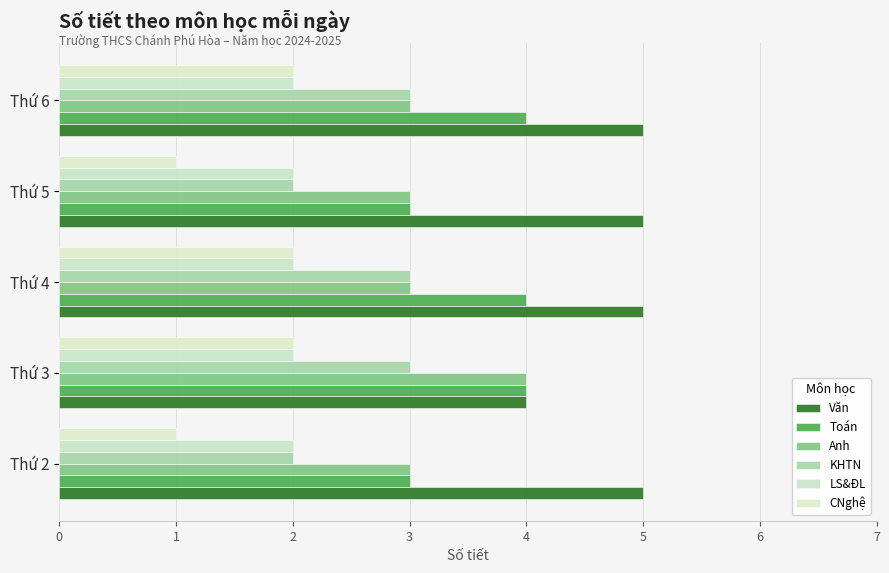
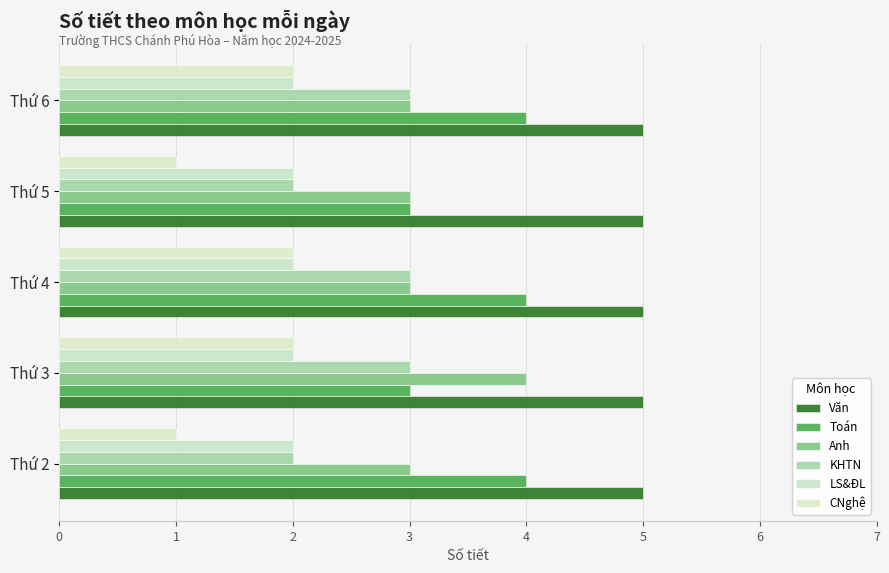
  {
    "Văn": {
      "Thứ 6": 5,
      "Thứ 5": 5,
      "Thứ 4": 5,
-     "Thứ 3": 4,
+     "Thứ 3": 5,
      "Thứ 2": 5
    },
    "Toán": {
      "Thứ 6": 4,
      "Thứ 5": 3,
      "Thứ 4": 4,
-     "Thứ 3": 4,
-     "Thứ 2": 3
+     "Thứ 3": 3,
+     "Thứ 2": 4
    }
  }
